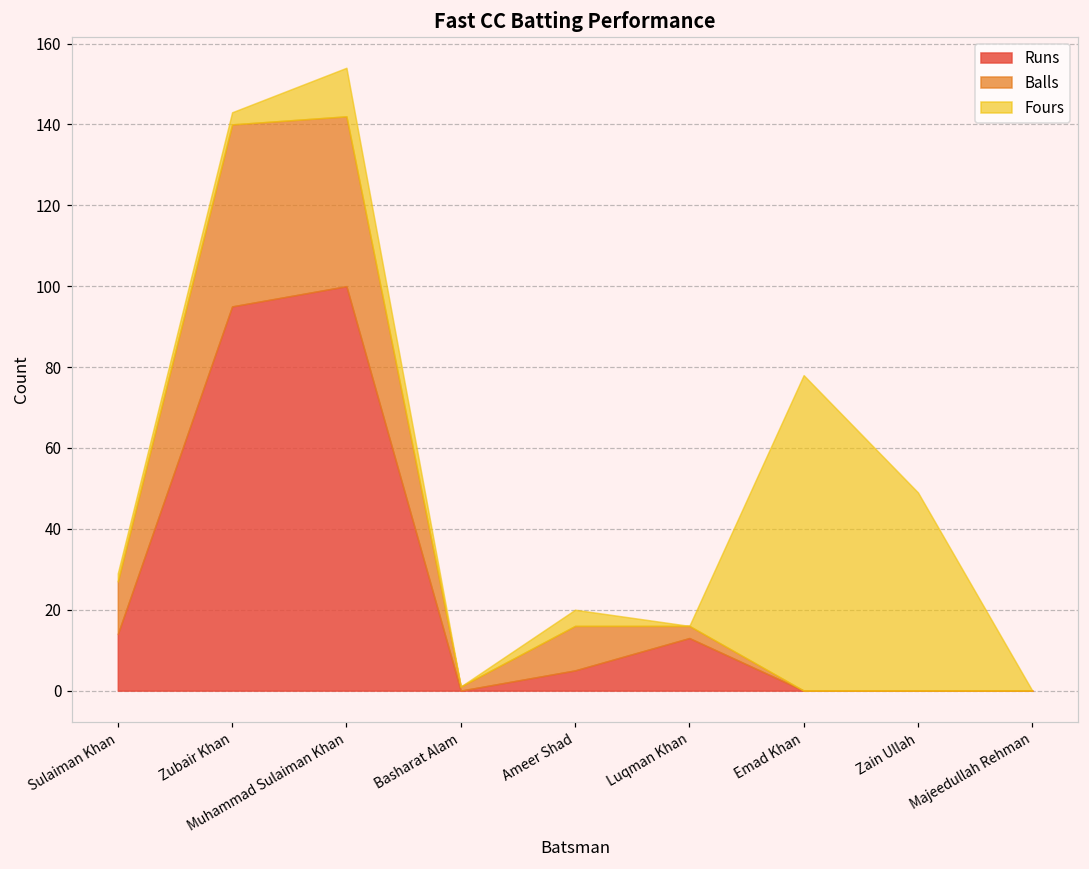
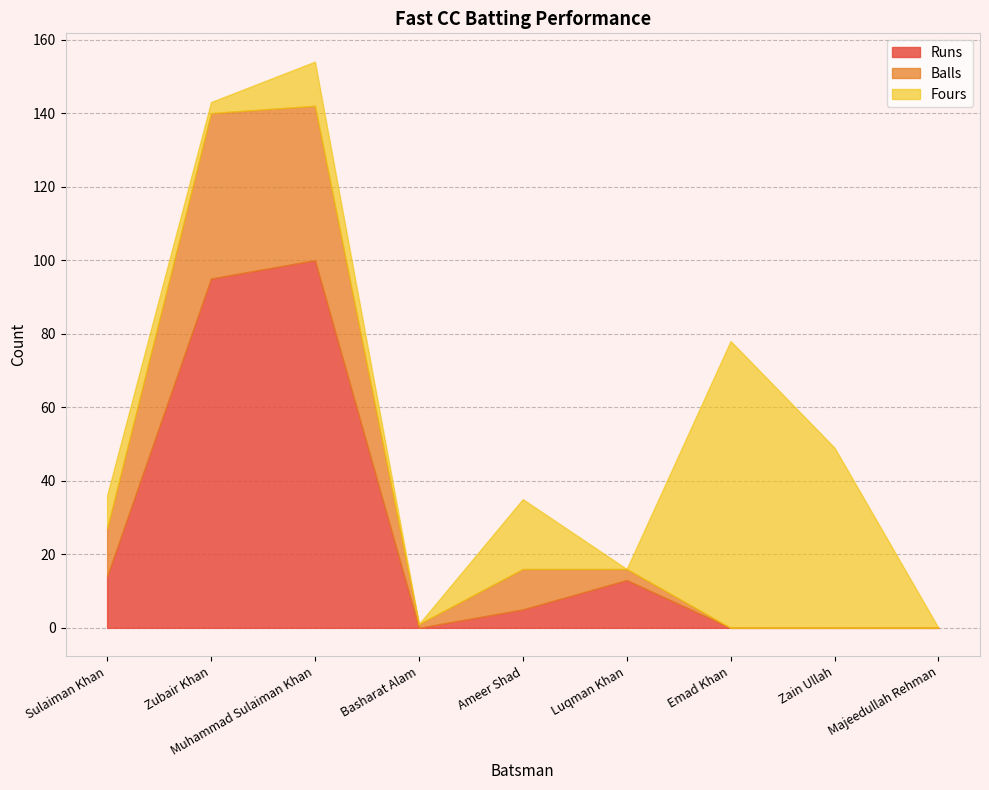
  {
    "Fours": {
-     "Sulaiman Khan": 2,
+     "Sulaiman Khan": 9,
      "Zubair Khan": 3,
      "Muhammad Sulaiman Khan": 12,
-     "Ameer Shad": 4,
+     "Ameer Shad": 19,
      "Emad Khan": 78,
      "Zain Ullah": 49
    }
  }
